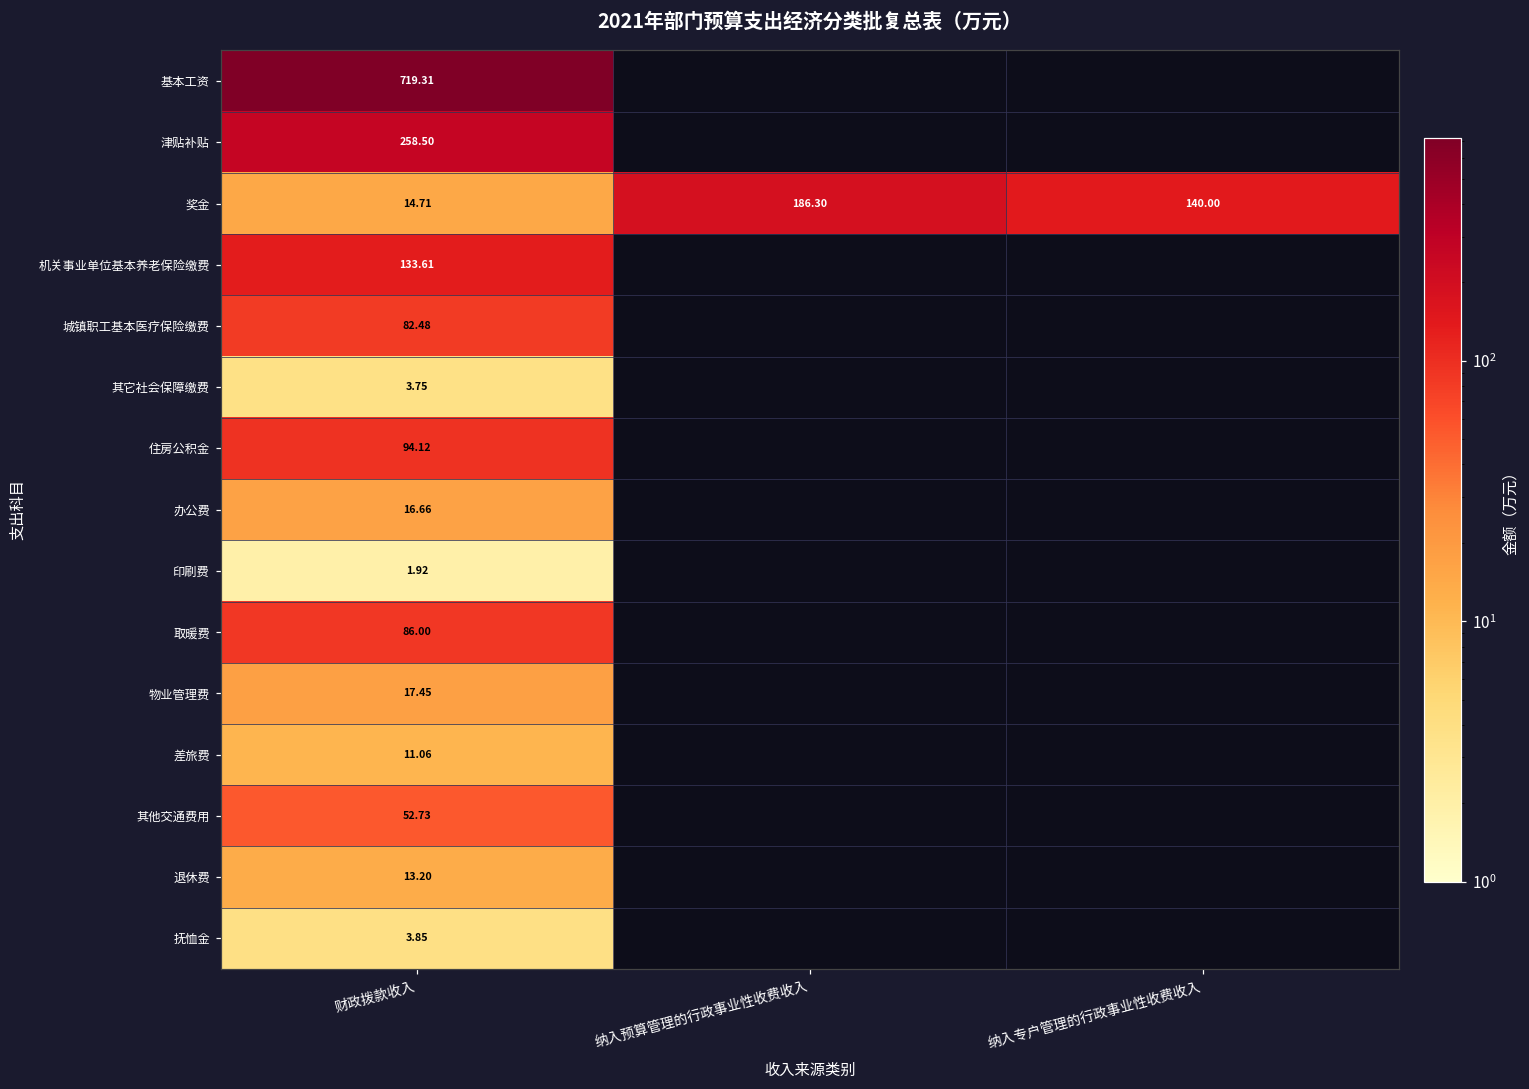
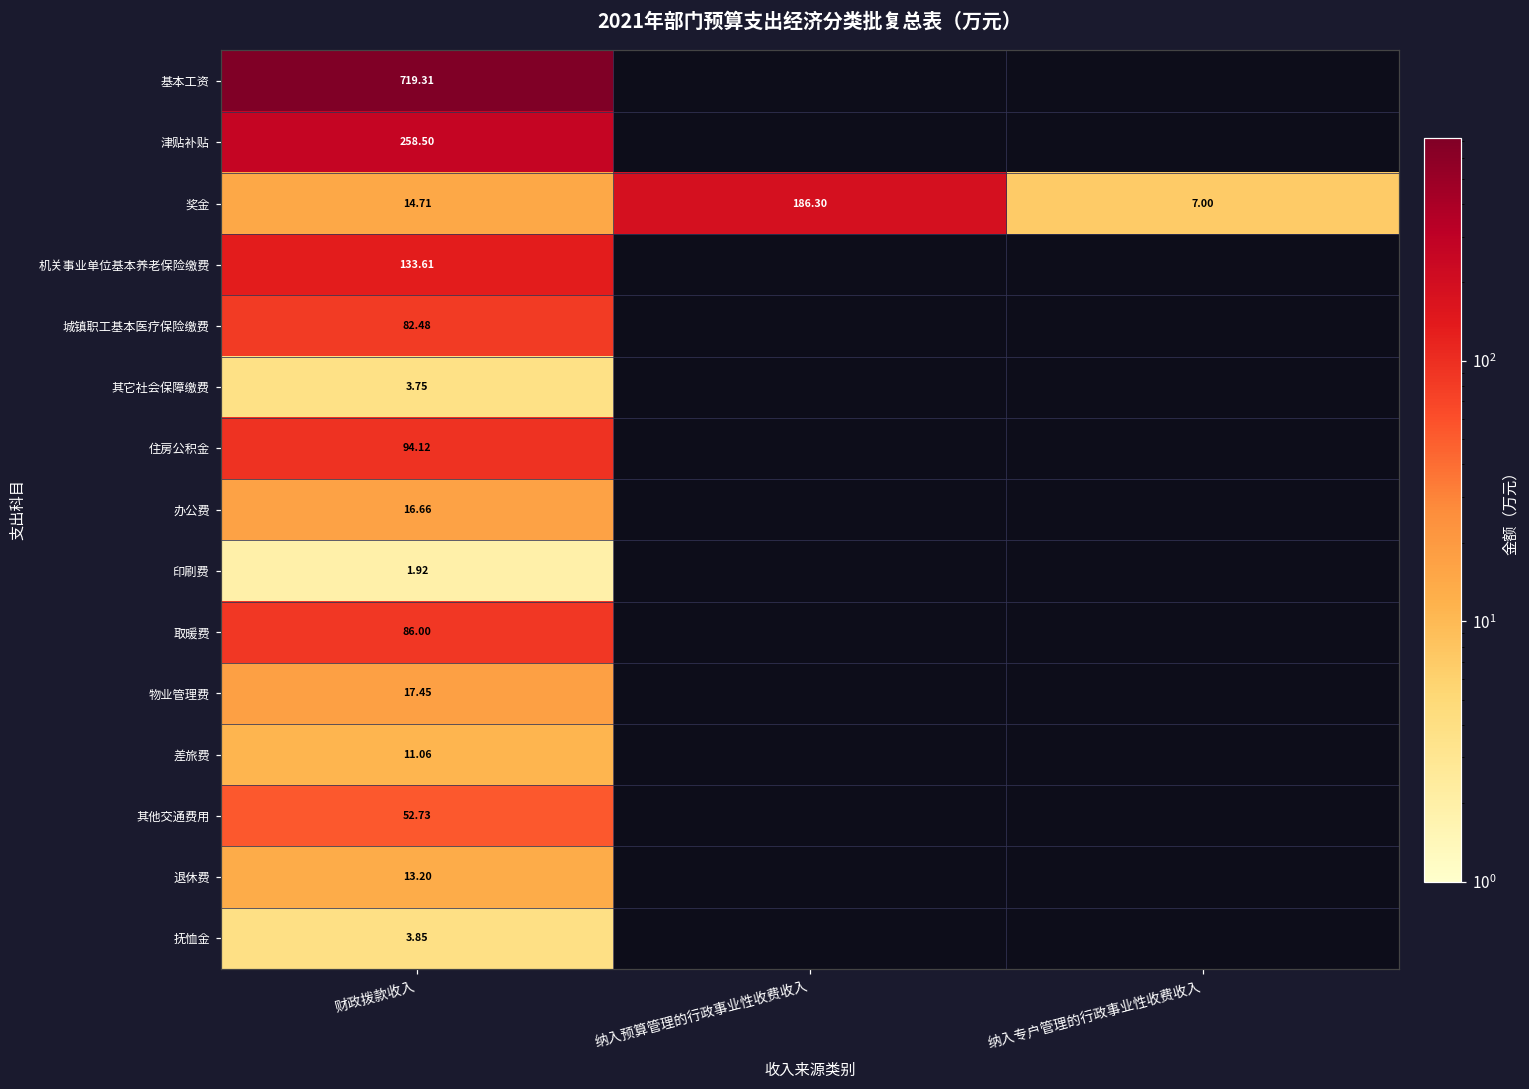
  {
    "基本工资": {
      "财政拨款收入": 719.31
    },
    "津贴补贴": {
      "财政拨款收入": 258.50
    },
    "奖金": {
      "财政拨款收入": 14.71,
      "纳入预算管理的行政事业性收费收入": 186.30,
-     "纳入专户管理的行政事业性收费收入": 140.00
+     "纳入专户管理的行政事业性收费收入": 7.00
    },
    "机关事业单位基本养老保险缴费": {
      "财政拨款收入": 133.61
    },
    "城镇职工基本医疗保险缴费": {
      "财政拨款收入": 82.48
    },
    "其它社会保障缴费": {
      "财政拨款收入": 3.75
    },
    "住房公积金": {
      "财政拨款收入": 94.12
    },
    "办公费": {
      "财政拨款收入": 16.66
    },
    "印刷费": {
      "财政拨款收入": 1.92
    },
    "取暖费": {
      "财政拨款收入": 86.00
    },
    "物业管理费": {
      "财政拨款收入": 17.45
    },
    "差旅费": {
      "财政拨款收入": 11.06
    },
    "其他交通费用": {
      "财政拨款收入": 52.73
    },
    "退休费": {
      "财政拨款收入": 13.20
    },
    "抚恤金": {
      "财政拨款收入": 3.85
    }
  }
